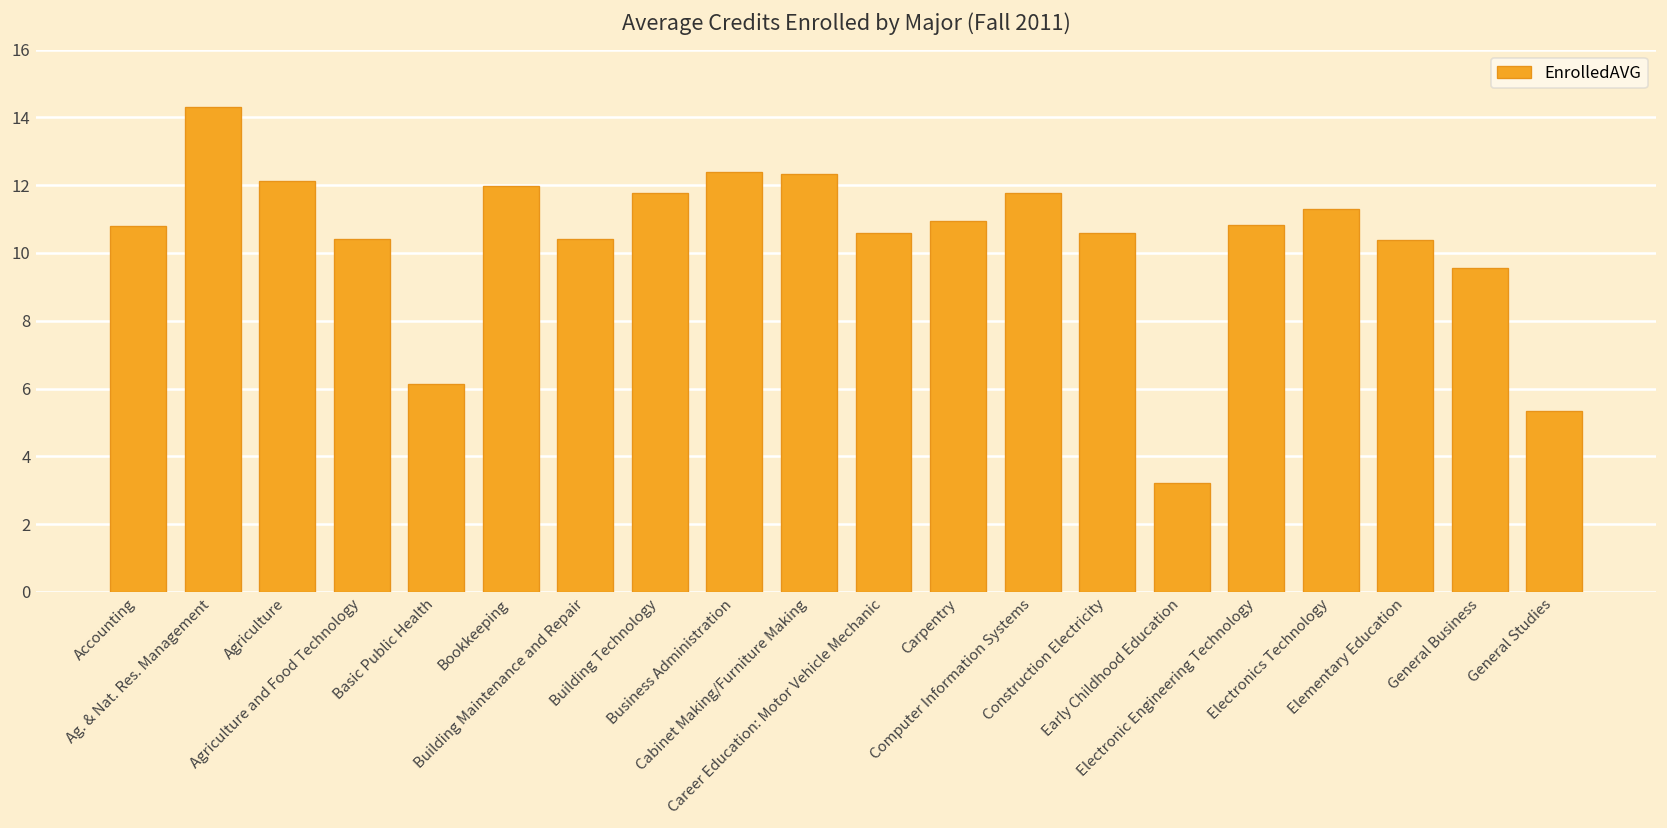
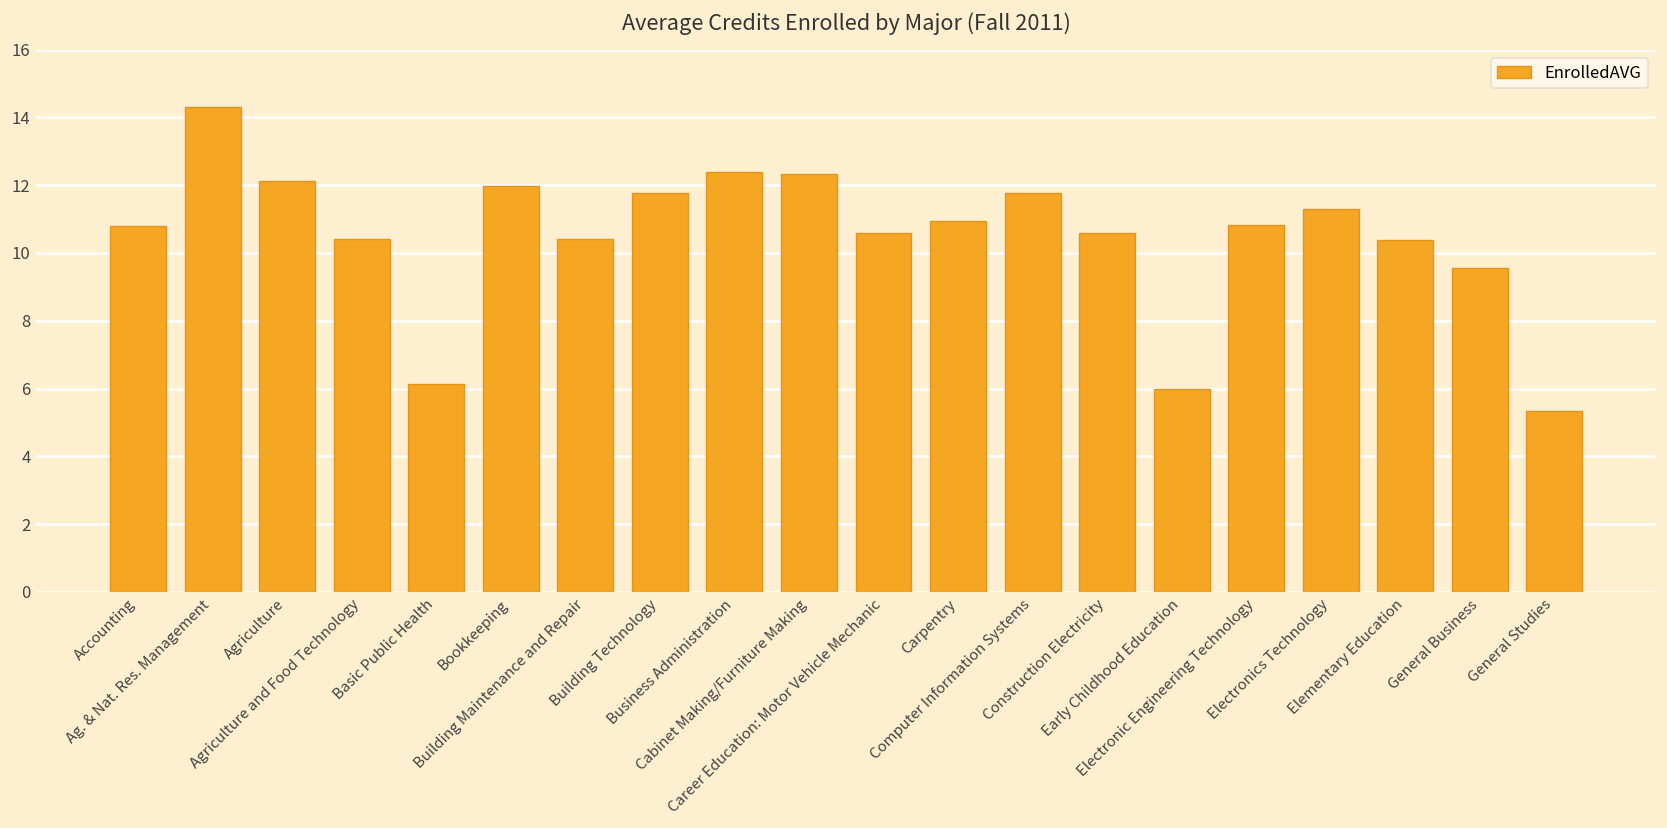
  {
    "Accounting": 10.8,
    "Ag. & Nat. Res. Management": 14.3,
    "Agriculture": 12.1,
    "Agriculture and Food Technology": 10.4,
    "Basic Public Health": 6.1,
    "Bookkeeping": 12.0,
    "Building Maintenance and Repair": 10.4,
    "Building Technology": 11.8,
    "Business Administration": 12.4,
    "Cabinet Making/Furniture Making": 12.3,
    "Career Education: Motor Vehicle Mechanic": 10.6,
    "Carpentry": 11.0,
    "Computer Information Systems": 11.8,
    "Construction Electricity": 10.6,
-   "Early Childhood Education": 3.2,
+   "Early Childhood Education": 6.0,
    "Electronic Engineering Technology": 10.8,
    "Electronics Technology": 11.3,
    "Elementary Education": 10.4,
    "General Business": 9.5,
    "General Studies": 5.3
  }
